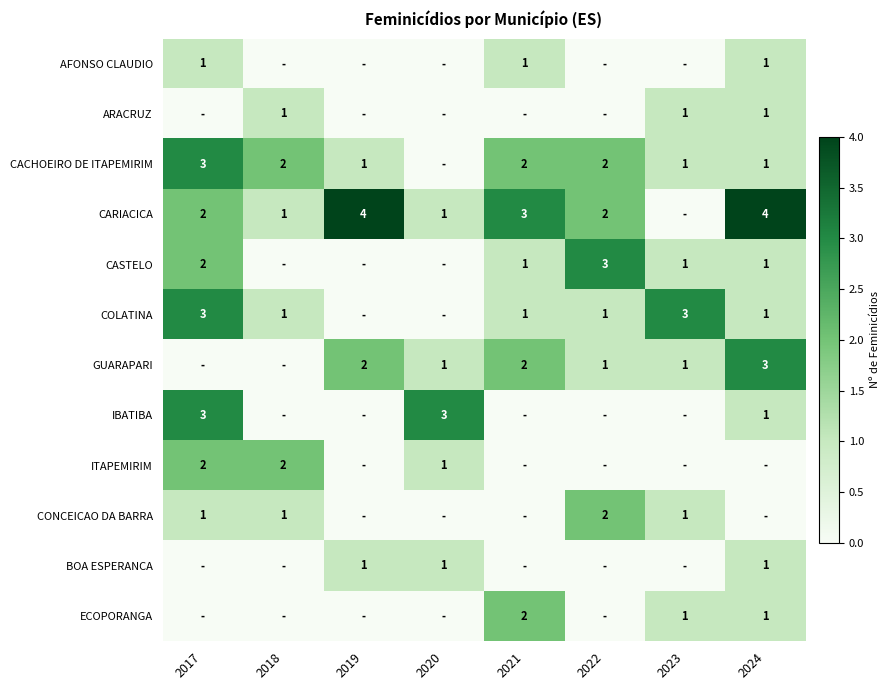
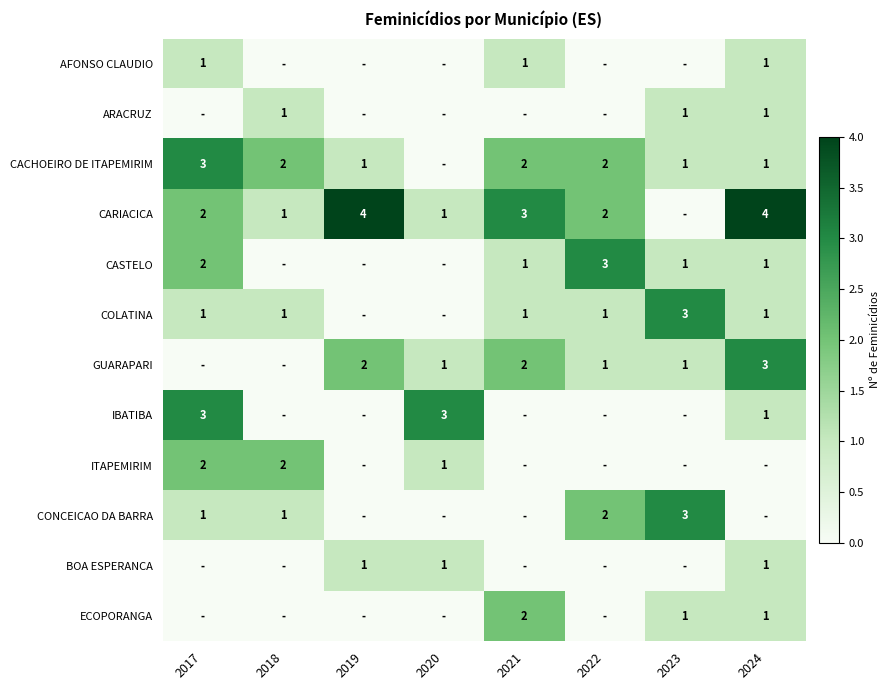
  {
    "AFONSO CLAUDIO": {
      "2017": 1,
      "2021": 1,
      "2024": 1
    },
    "ARACRUZ": {
      "2018": 1,
      "2023": 1,
      "2024": 1
    },
    "CACHOEIRO DE ITAPEMIRIM": {
      "2017": 3,
      "2018": 2,
      "2019": 1,
      "2021": 2,
      "2022": 2,
      "2023": 1,
      "2024": 1
    },
    "CARIACICA": {
      "2017": 2,
      "2018": 1,
      "2019": 4,
      "2020": 1,
      "2021": 3,
      "2022": 2,
      "2024": 4
    },
    "CASTELO": {
      "2017": 2,
      "2021": 1,
      "2022": 3,
      "2023": 1,
      "2024": 1
    },
    "COLATINA": {
-     "2017": 3,
+     "2017": 1,
      "2018": 1,
      "2021": 1,
      "2022": 1,
      "2023": 3,
      "2024": 1
    },
    "GUARAPARI": {
      "2019": 2,
      "2020": 1,
      "2021": 2,
      "2022": 1,
      "2023": 1,
      "2024": 3
    },
    "IBATIBA": {
      "2017": 3,
      "2020": 3,
      "2024": 1
    },
    "ITAPEMIRIM": {
      "2017": 2,
      "2018": 2,
      "2020": 1
    },
    "CONCEICAO DA BARRA": {
      "2017": 1,
      "2018": 1,
      "2022": 2,
-     "2023": 1
+     "2023": 3
    },
    "BOA ESPERANCA": {
      "2019": 1,
      "2020": 1,
      "2024": 1
    },
    "ECOPORANGA": {
      "2021": 2,
      "2023": 1,
      "2024": 1
    }
  }
